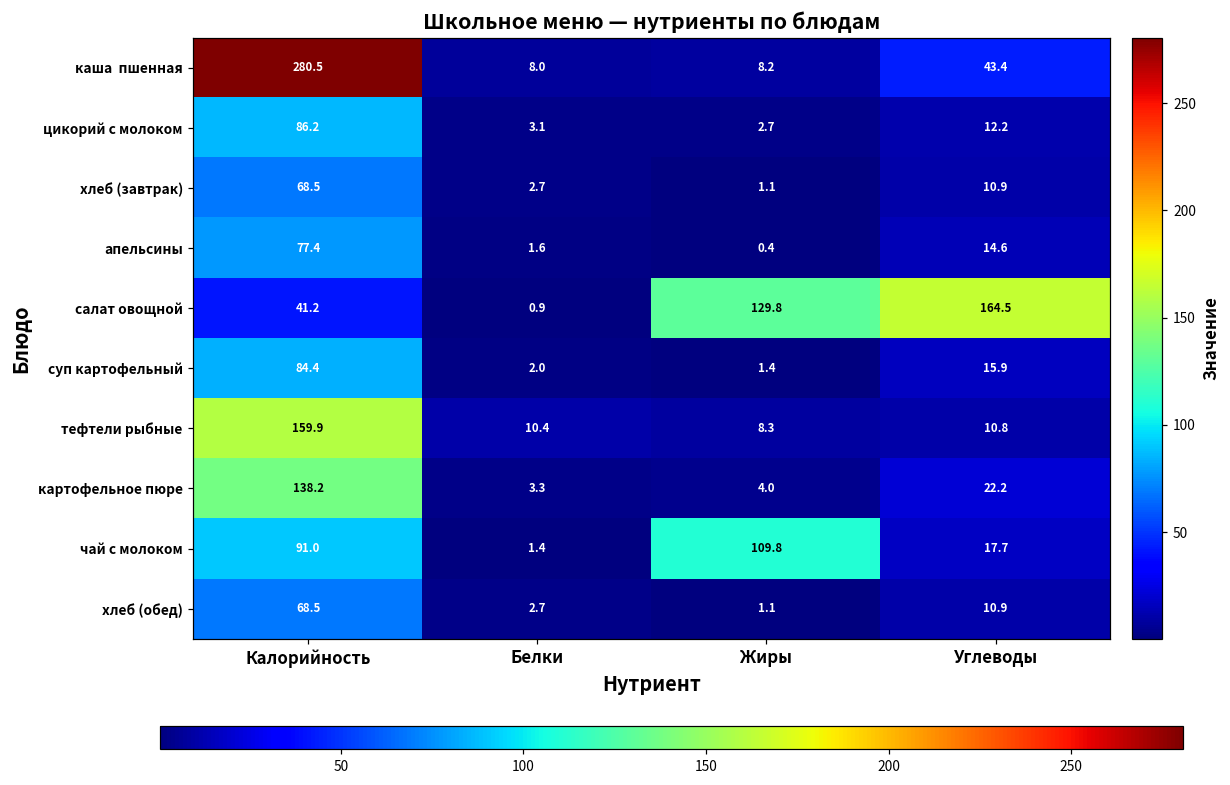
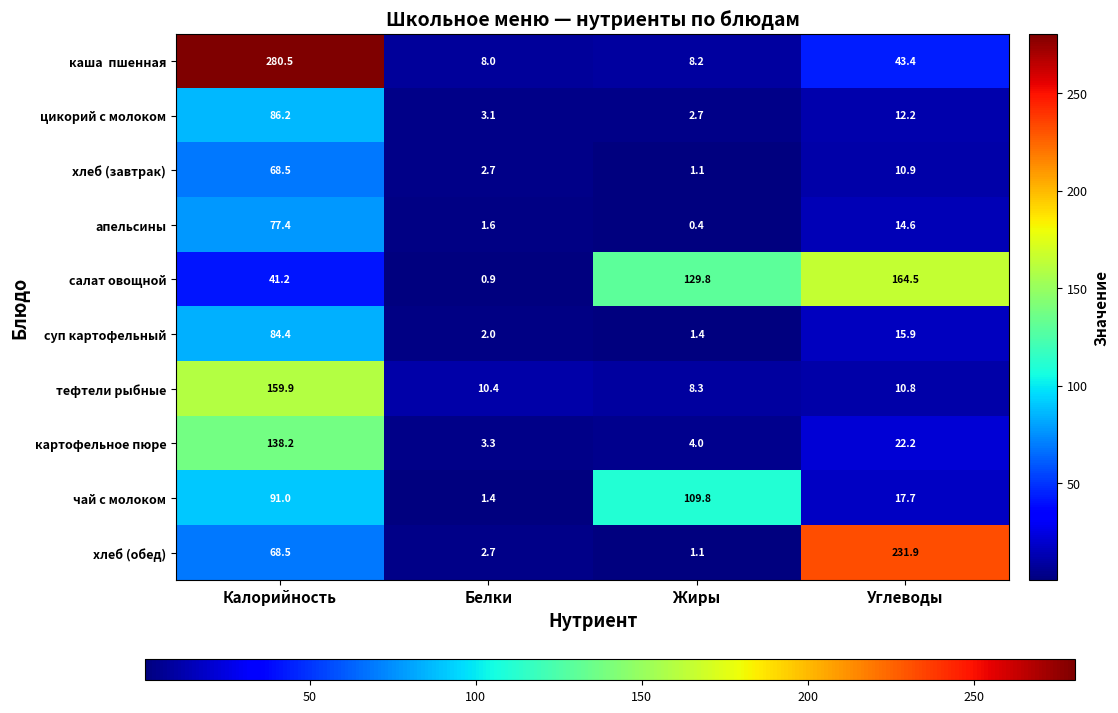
  {
    "каша пшенная": {
      "Калорийность": 280.5,
      "Белки": 8.0,
      "Жиры": 8.2,
      "Углеводы": 43.4
    },
    "цикорий с молоком": {
      "Калорийность": 86.2,
      "Белки": 3.1,
      "Жиры": 2.7,
      "Углеводы": 12.2
    },
    "хлеб (завтрак)": {
      "Калорийность": 68.5,
      "Белки": 2.7,
      "Жиры": 1.1,
      "Углеводы": 10.9
    },
    "апельсины": {
      "Калорийность": 77.4,
      "Белки": 1.6,
      "Жиры": 0.4,
      "Углеводы": 14.6
    },
    "салат овощной": {
      "Калорийность": 41.2,
      "Белки": 0.9,
      "Жиры": 129.8,
      "Углеводы": 164.5
    },
    "суп картофельный": {
      "Калорийность": 84.4,
      "Белки": 2.0,
      "Жиры": 1.4,
      "Углеводы": 15.9
    },
    "тефтели рыбные": {
      "Калорийность": 159.9,
      "Белки": 10.4,
      "Жиры": 8.3,
      "Углеводы": 10.8
    },
    "картофельное пюре": {
      "Калорийность": 138.2,
      "Белки": 3.3,
      "Жиры": 4.0,
      "Углеводы": 22.2
    },
    "чай с молоком": {
      "Калорийность": 91.0,
      "Белки": 1.4,
      "Жиры": 109.8,
      "Углеводы": 17.7
    },
    "хлеб (обед)": {
      "Калорийность": 68.5,
      "Белки": 2.7,
      "Жиры": 1.1,
-     "Углеводы": 10.9
+     "Углеводы": 231.9
    }
  }
